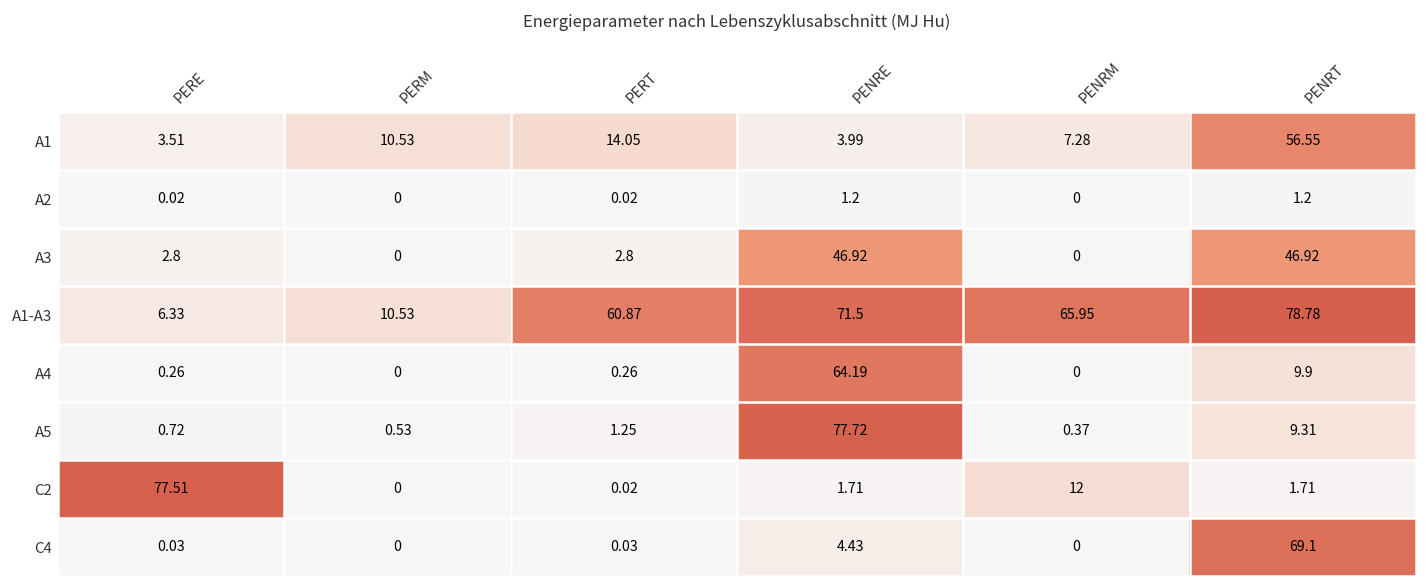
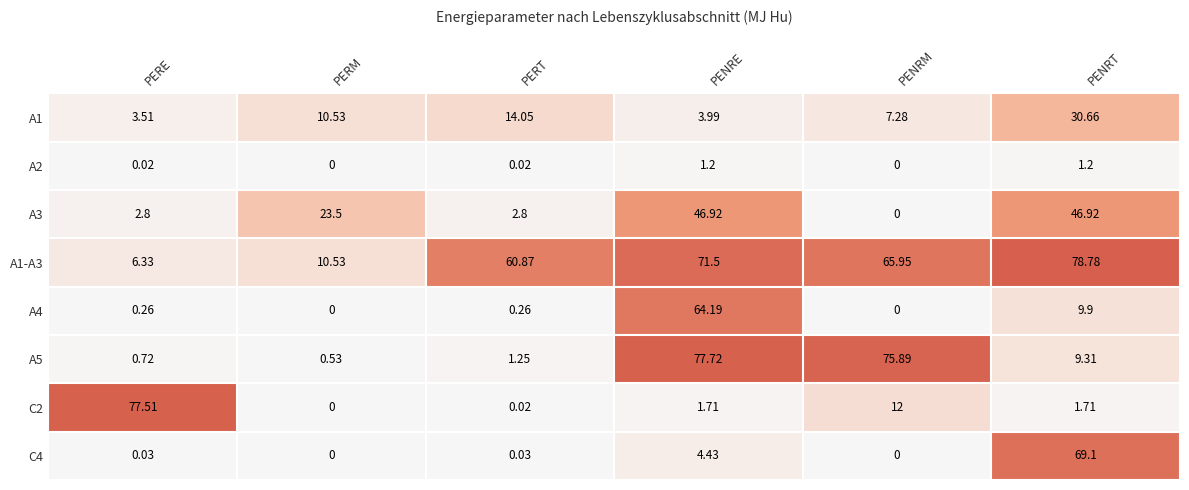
  {
    "A1": {
      "PERE": 3.51,
      "PERM": 10.53,
      "PERT": 14.05,
      "PENRE": 3.99,
      "PENRM": 7.28,
-     "PENRT": 56.55
+     "PENRT": 30.66
    },
    "A2": {
      "PERE": 0.02,
      "PERM": 0,
      "PERT": 0.02,
      "PENRE": 1.2,
      "PENRM": 0,
      "PENRT": 1.2
    },
    "A3": {
      "PERE": 2.8,
-     "PERM": 0,
+     "PERM": 23.5,
      "PERT": 2.8,
      "PENRE": 46.92,
      "PENRM": 0,
      "PENRT": 46.92
    },
    "A1-A3": {
      "PERE": 6.33,
      "PERM": 10.53,
      "PERT": 60.87,
      "PENRE": 71.5,
      "PENRM": 65.95,
      "PENRT": 78.78
    },
    "A4": {
      "PERE": 0.26,
      "PERM": 0,
      "PERT": 0.26,
      "PENRE": 64.19,
      "PENRM": 0,
      "PENRT": 9.9
    },
    "A5": {
      "PERE": 0.72,
      "PERM": 0.53,
      "PERT": 1.25,
      "PENRE": 77.72,
-     "PENRM": 0.37,
+     "PENRM": 75.89,
      "PENRT": 9.31
    },
    "C2": {
      "PERE": 77.51,
      "PERM": 0,
      "PERT": 0.02,
      "PENRE": 1.71,
      "PENRM": 12,
      "PENRT": 1.71
    },
    "C4": {
      "PERE": 0.03,
      "PERM": 0,
      "PERT": 0.03,
      "PENRE": 4.43,
      "PENRM": 0,
      "PENRT": 69.1
    }
  }
